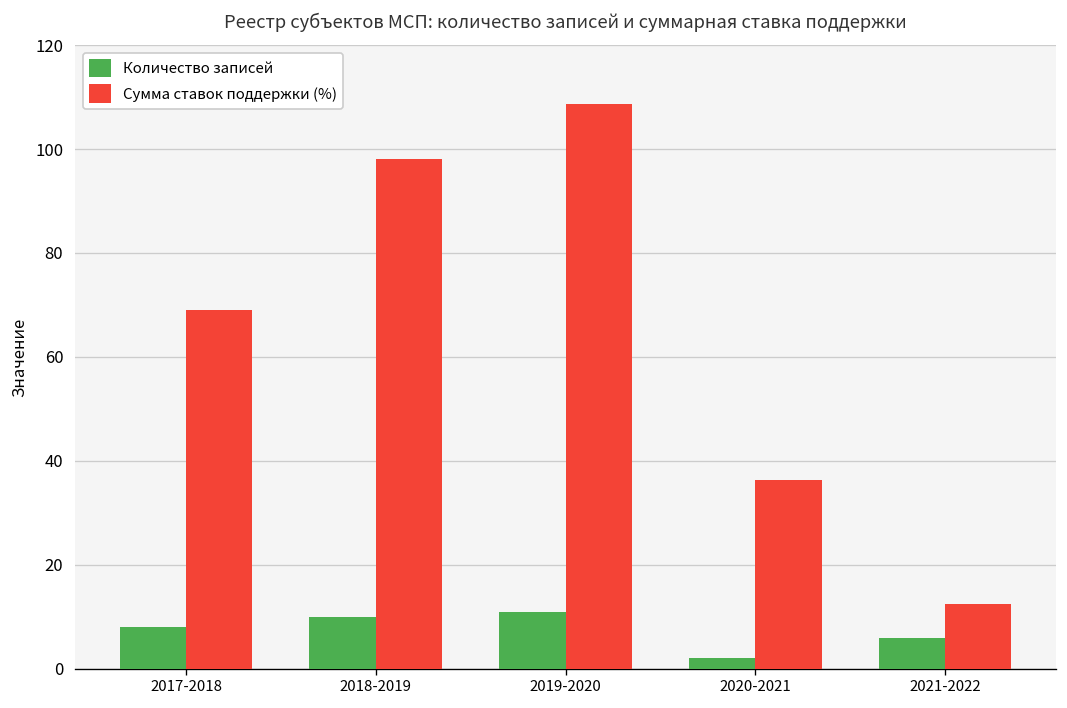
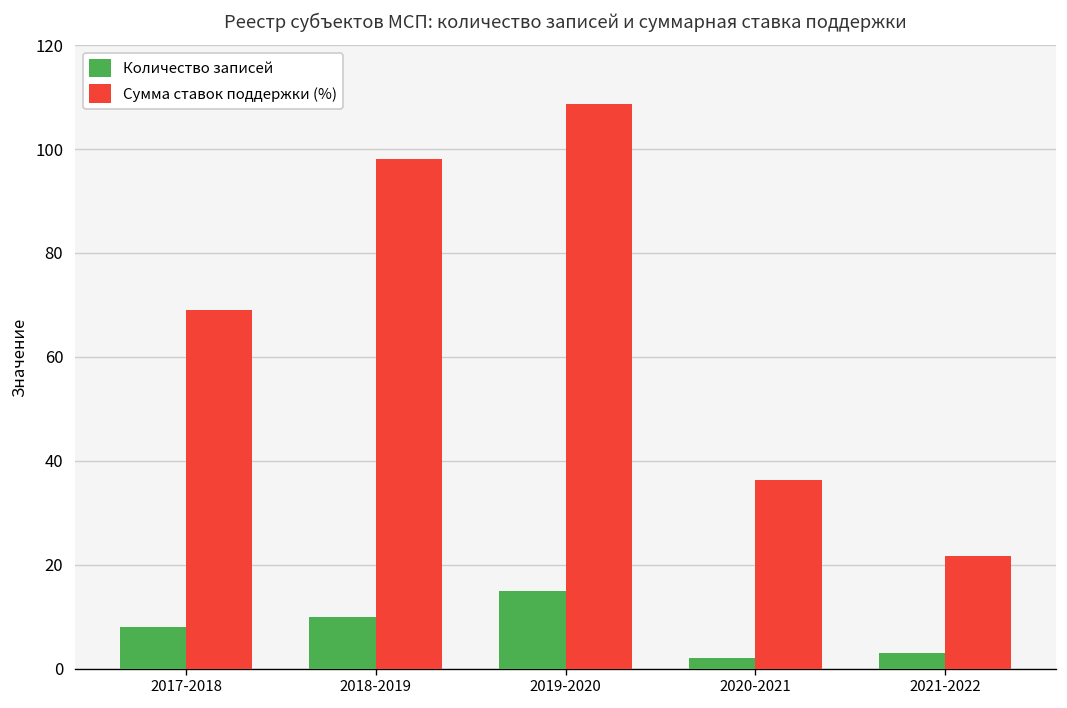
  {
    "Количество записей": {
      "2017-2018": 8,
      "2018-2019": 10,
-     "2019-2020": 11,
+     "2019-2020": 15,
      "2020-2021": 2,
-     "2021-2022": 6
+     "2021-2022": 3
    },
    "Сумма ставок поддержки (%)": {
      "2017-2018": 69,
      "2018-2019": 98,
      "2019-2020": 109,
      "2020-2021": 36,
-     "2021-2022": 12
+     "2021-2022": 22
    }
  }
